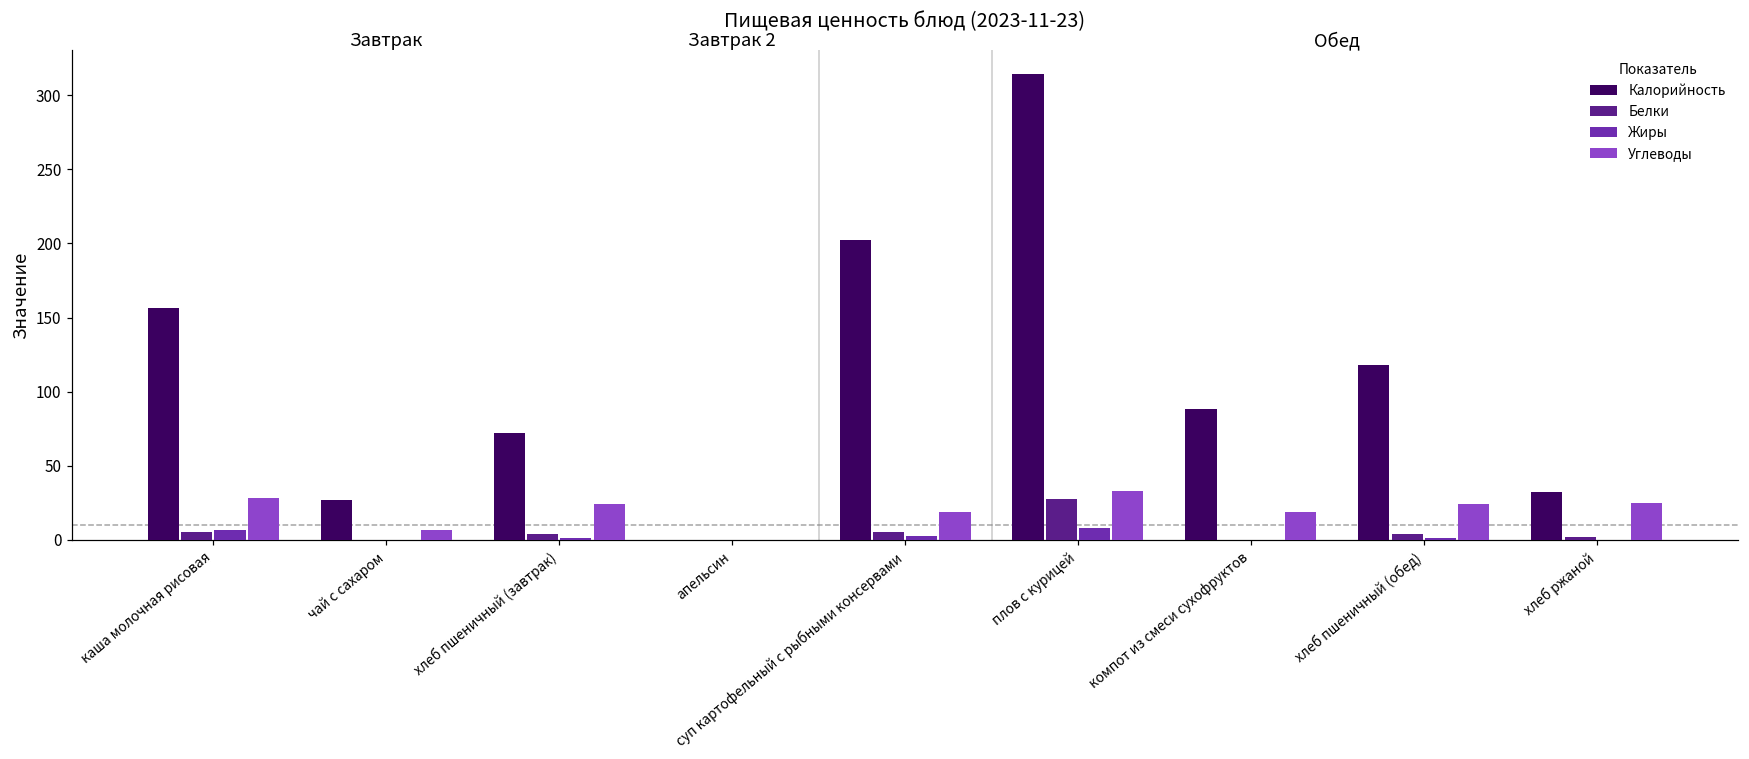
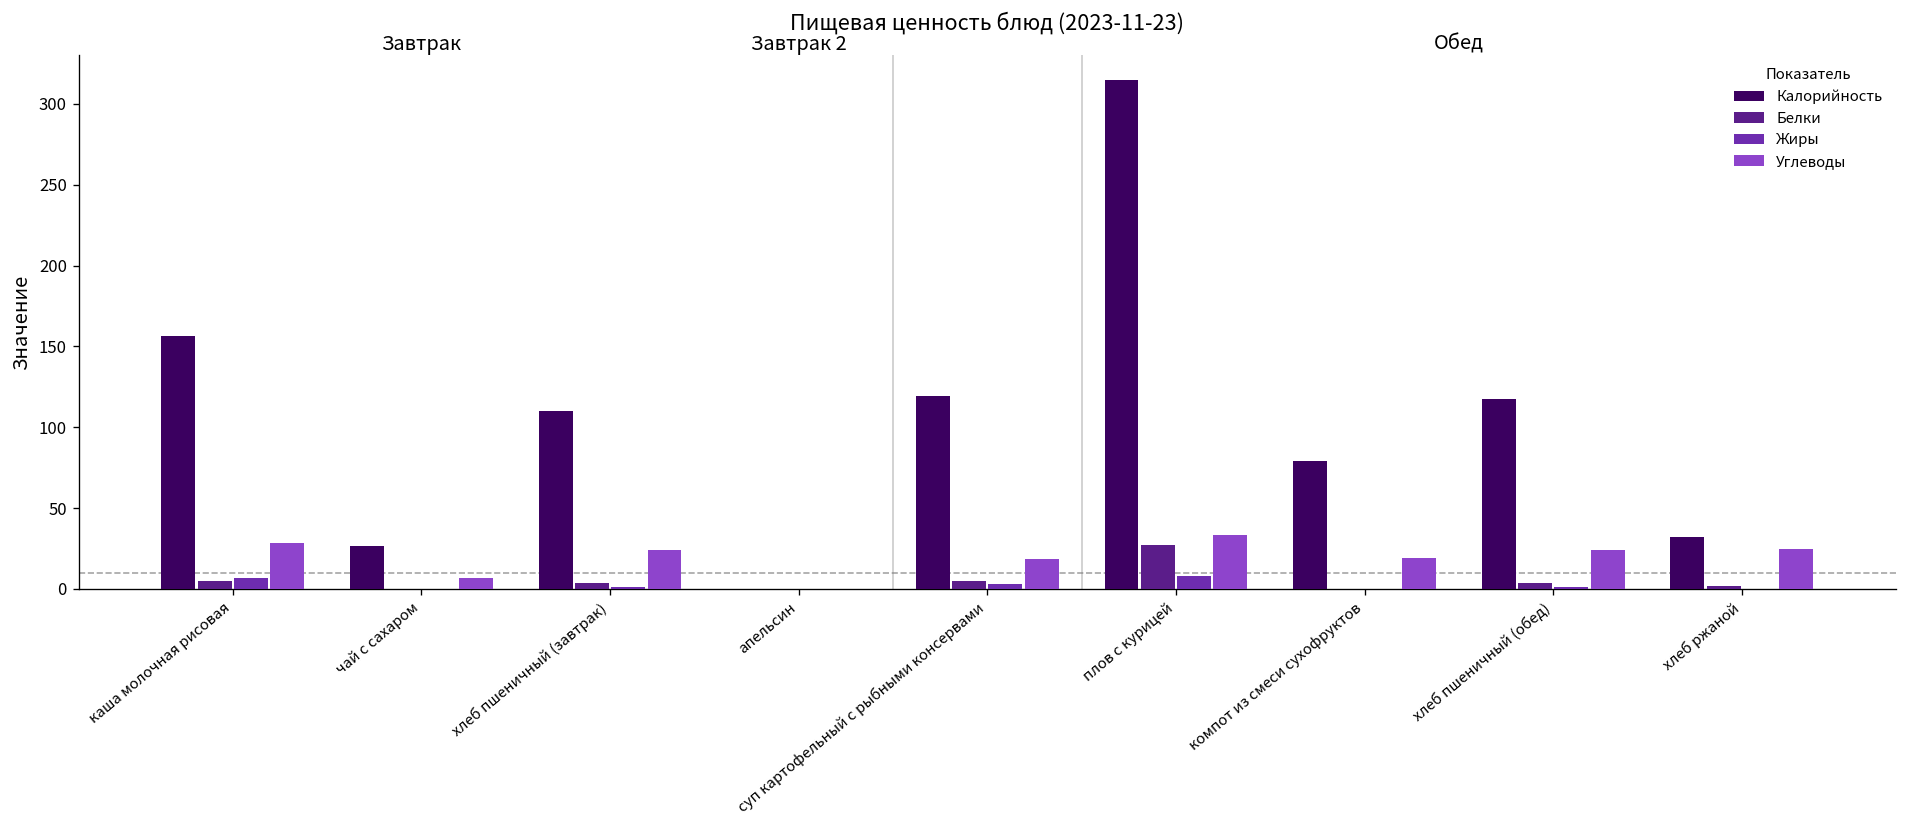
  {
    "Калорийность": {
      "каша молочная рисовая": 156,
      "чай с сахаром": 27,
-     "хлеб пшеничный (завтрак)": 72,
+     "хлеб пшеничный (завтрак)": 110,
      "апельсин": 0,
-     "суп картофельный с рыбными консервами": 203,
+     "суп картофельный с рыбными консервами": 120,
      "плов с курицей": 315,
-     "компот из смеси сухофруктов": 88,
+     "компот из смеси сухофруктов": 79,
      "хлеб пшеничный (обед)": 118,
      "хлеб ржаной": 32
    }
  }
